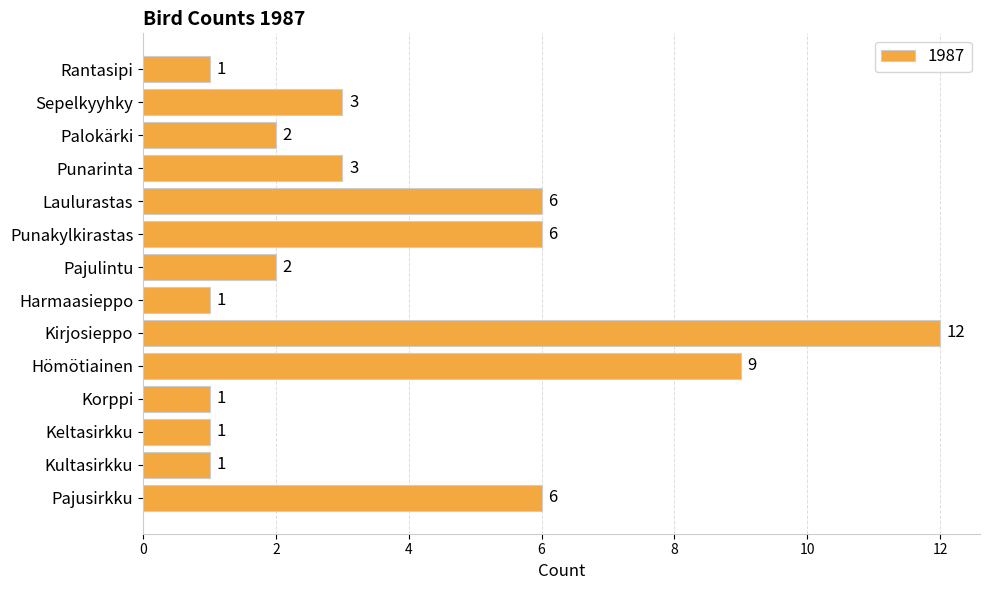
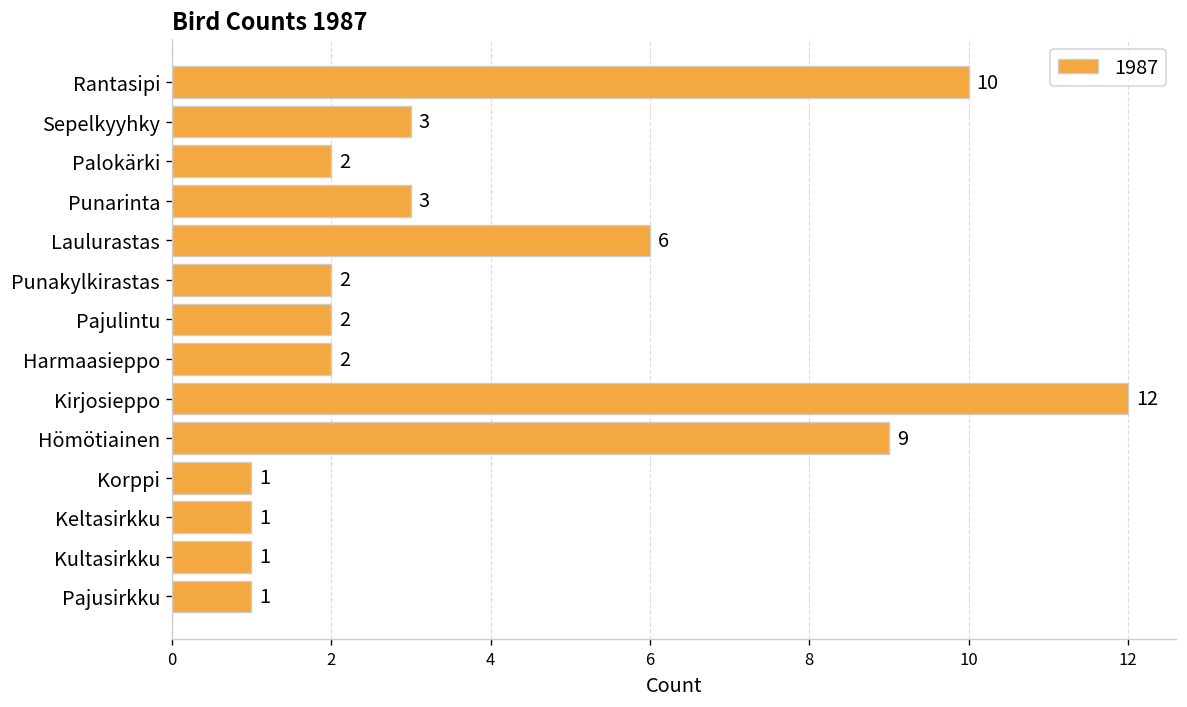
  {
-   "Rantasipi": 1,
+   "Rantasipi": 10,
    "Sepelkyyhky": 3,
    "Palokärki": 2,
    "Punarinta": 3,
    "Laulurastas": 6,
-   "Punakylkirastas": 6,
+   "Punakylkirastas": 2,
    "Pajulintu": 2,
-   "Harmaasieppo": 1,
+   "Harmaasieppo": 2,
    "Kirjosieppo": 12,
    "Hömötiainen": 9,
    "Korppi": 1,
    "Keltasirkku": 1,
    "Kultasirkku": 1,
-   "Pajusirkku": 6
+   "Pajusirkku": 1
  }
